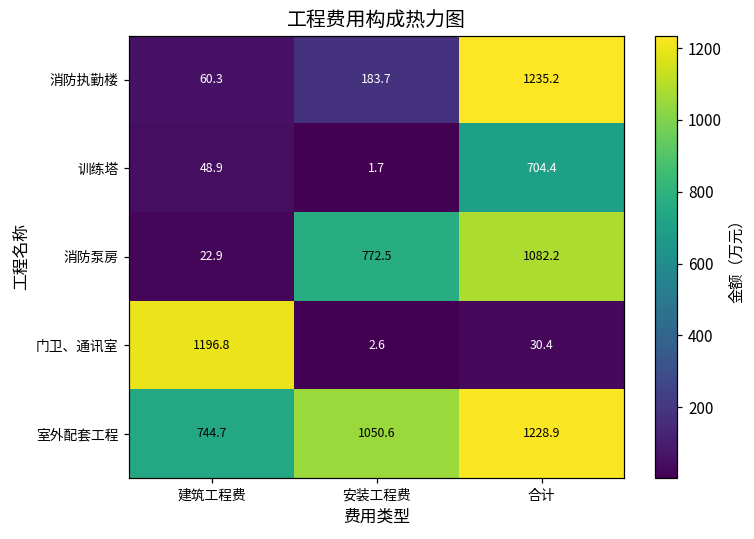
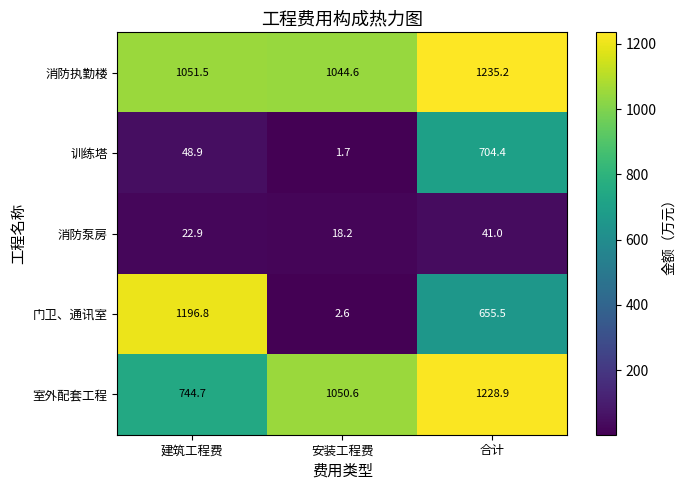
  {
    "消防执勤楼": {
-     "建筑工程费": 60.3,
-     "安装工程费": 183.7,
+     "建筑工程费": 1051.5,
+     "安装工程费": 1044.6,
      "合计": 1235.2
    },
    "训练塔": {
      "建筑工程费": 48.9,
      "安装工程费": 1.7,
      "合计": 704.4
    },
    "消防泵房": {
      "建筑工程费": 22.9,
-     "安装工程费": 772.5,
-     "合计": 1082.2
+     "安装工程费": 18.2,
+     "合计": 41.0
    },
    "门卫、通讯室": {
      "建筑工程费": 1196.8,
      "安装工程费": 2.6,
-     "合计": 30.4
+     "合计": 655.5
    },
    "室外配套工程": {
      "建筑工程费": 744.7,
      "安装工程费": 1050.6,
      "合计": 1228.9
    }
  }
